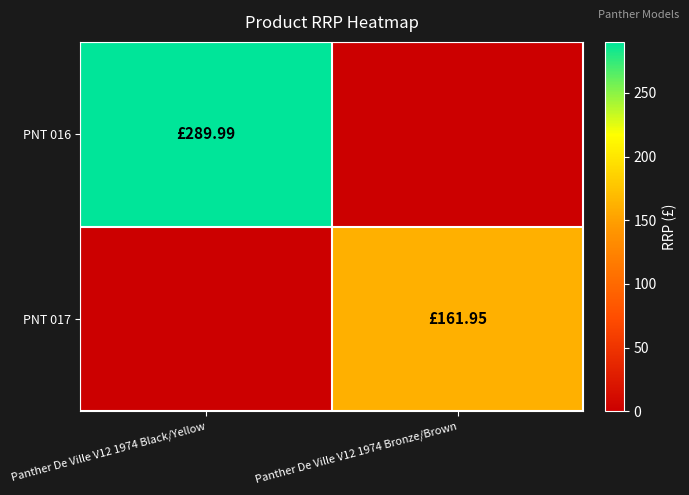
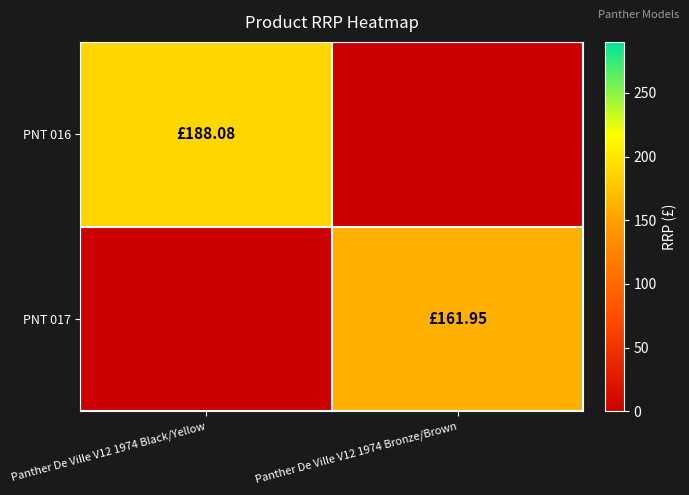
  {
    "PNT 016": {
-     "Panther De Ville V12 1974 Black/Yellow": "£289.99"
+     "Panther De Ville V12 1974 Black/Yellow": "£188.08"
    },
    "PNT 017": {
      "Panther De Ville V12 1974 Bronze/Brown": "£161.95"
    }
  }
